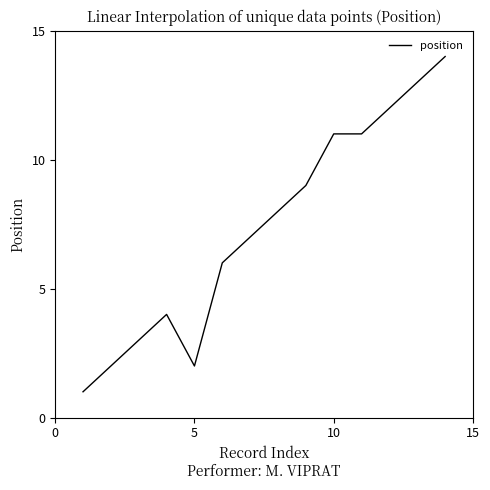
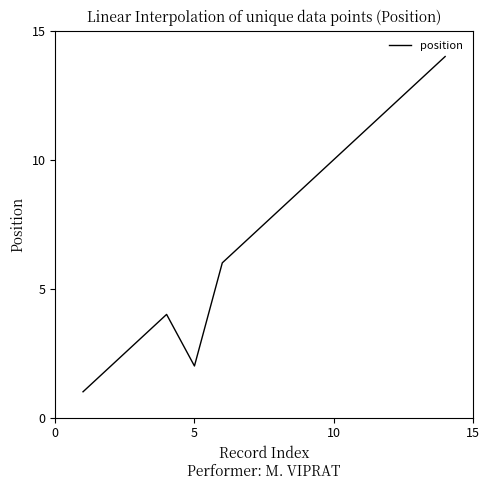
  {
    "5": 2,
-   "10": 11
+   "10": 10
  }
